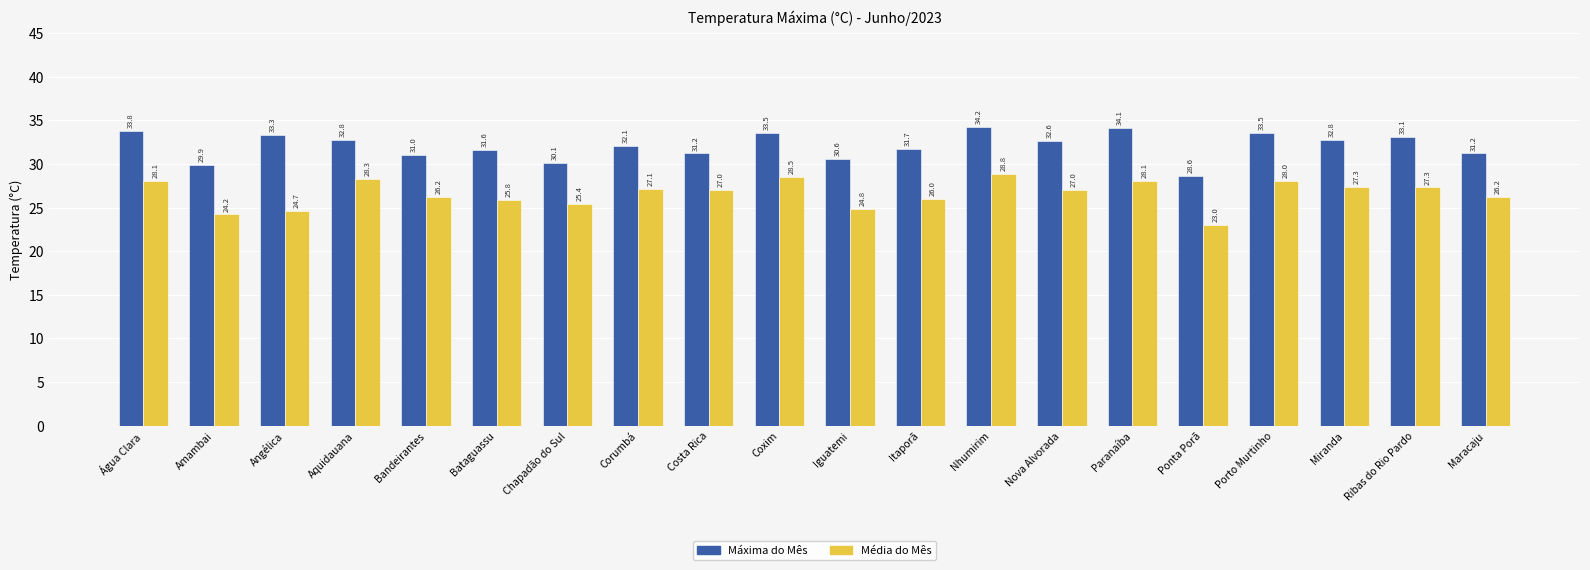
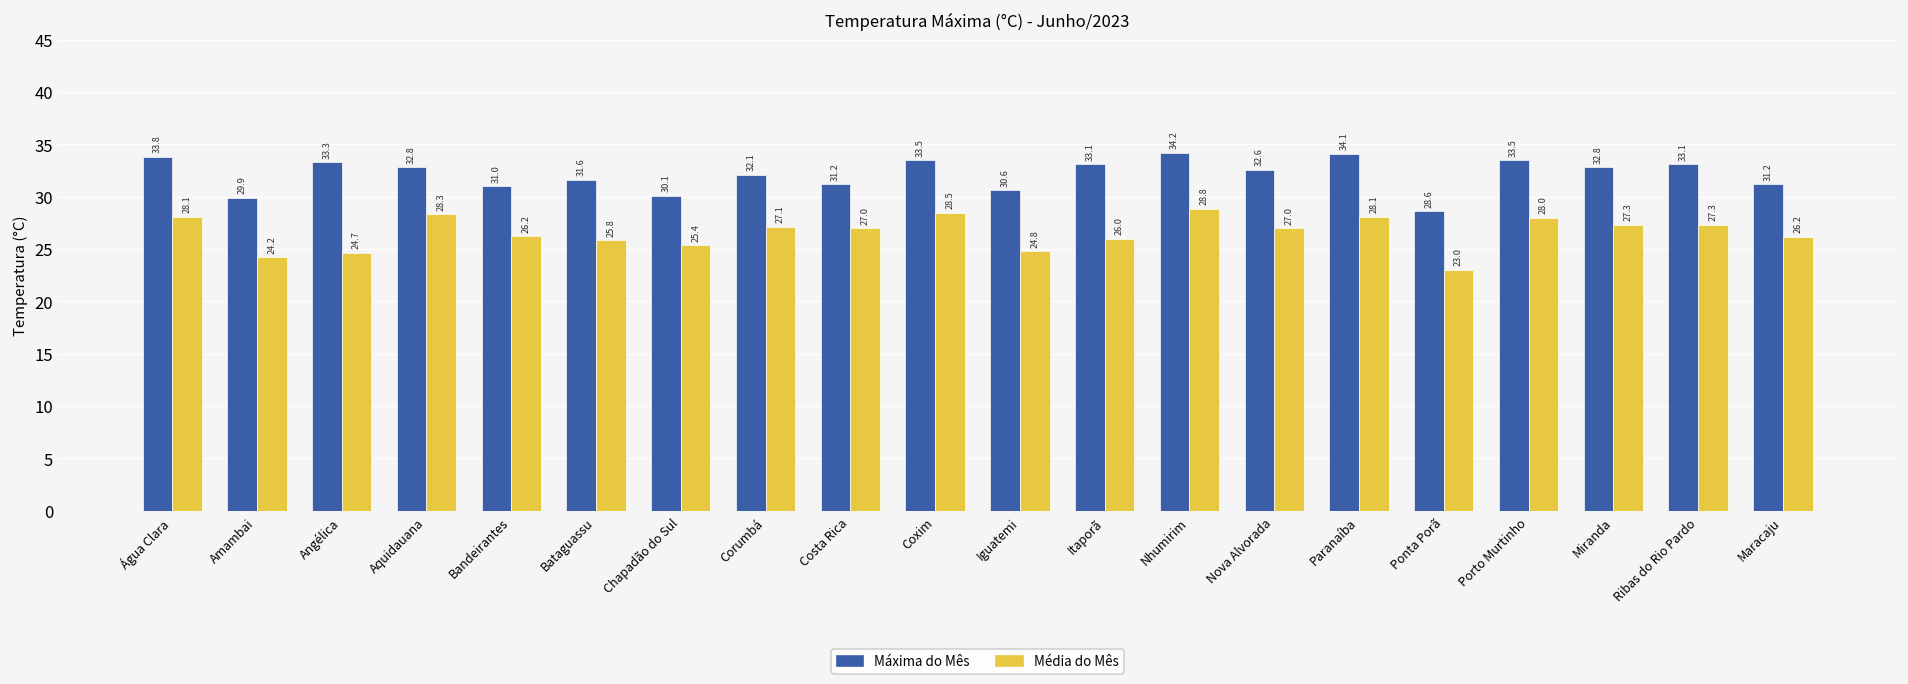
  {
    "Máxima do Mês": {
      "Água Clara": 33.8,
      "Amambai": 29.9,
      "Angélica": 33.3,
      "Aquidauana": 32.8,
      "Bandeirantes": 31.0,
      "Bataguassu": 31.6,
      "Chapadão do Sul": 30.1,
      "Corumbá": 32.1,
      "Costa Rica": 31.2,
      "Coxim": 33.5,
      "Iguatemi": 30.6,
-     "Itaporã": 31.7,
+     "Itaporã": 33.1,
      "Nhumirim": 34.2,
      "Nova Alvorada": 32.6,
      "Paranaíba": 34.1,
      "Ponta Porã": 28.6,
      "Porto Murtinho": 33.5,
      "Miranda": 32.8,
      "Ribas do Rio Pardo": 33.1,
      "Maracaju": 31.2
    },
    "Média do Mês": {
      "Água Clara": 28.1,
      "Amambai": 24.2,
      "Angélica": 24.7,
      "Aquidauana": 28.3,
      "Bandeirantes": 26.2,
      "Bataguassu": 25.8,
      "Chapadão do Sul": 25.4,
      "Corumbá": 27.1,
      "Costa Rica": 27.0,
      "Coxim": 28.5,
      "Iguatemi": 24.8,
      "Itaporã": 26.0,
      "Nhumirim": 28.8,
      "Nova Alvorada": 27.0,
      "Paranaíba": 28.1,
      "Ponta Porã": 23.0,
      "Porto Murtinho": 28.0,
      "Miranda": 27.3,
      "Ribas do Rio Pardo": 27.3,
      "Maracaju": 26.2
    }
  }
